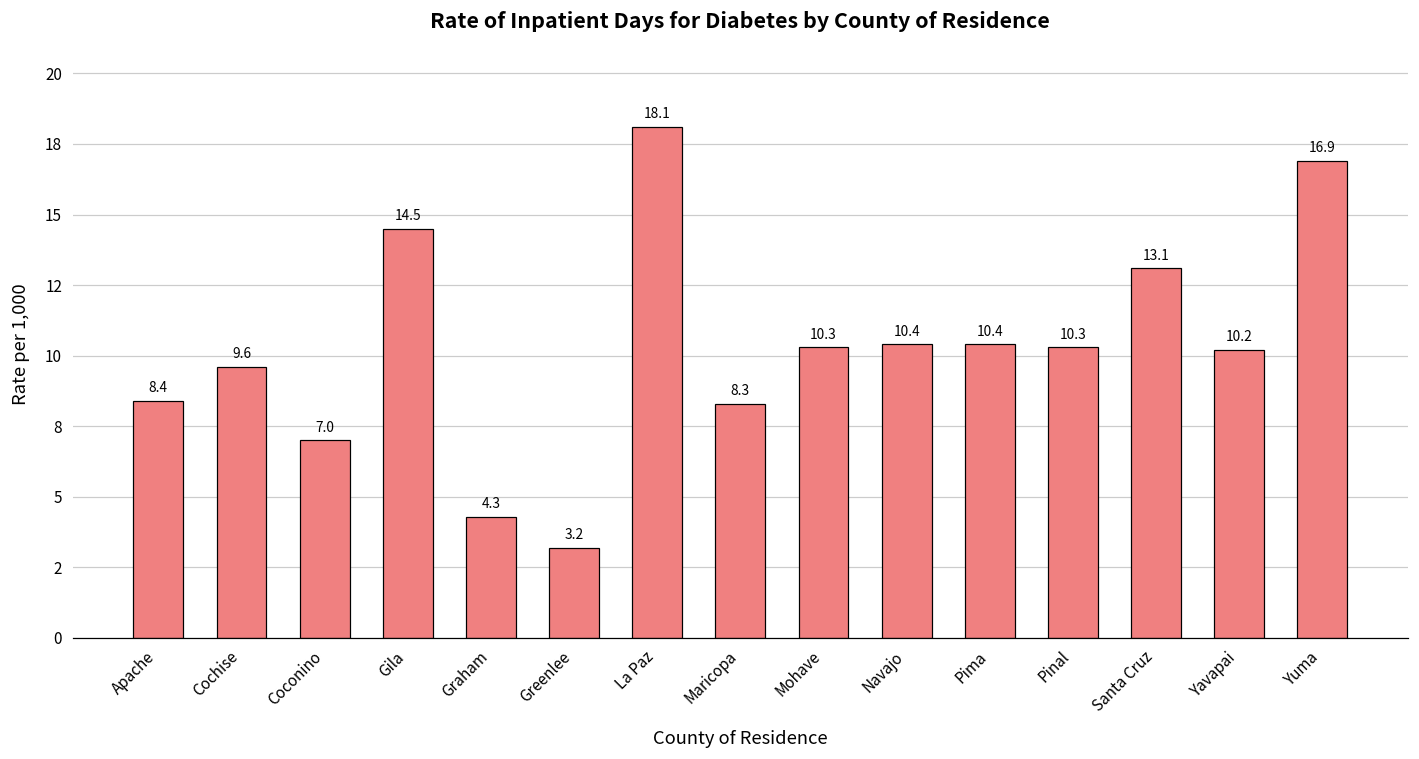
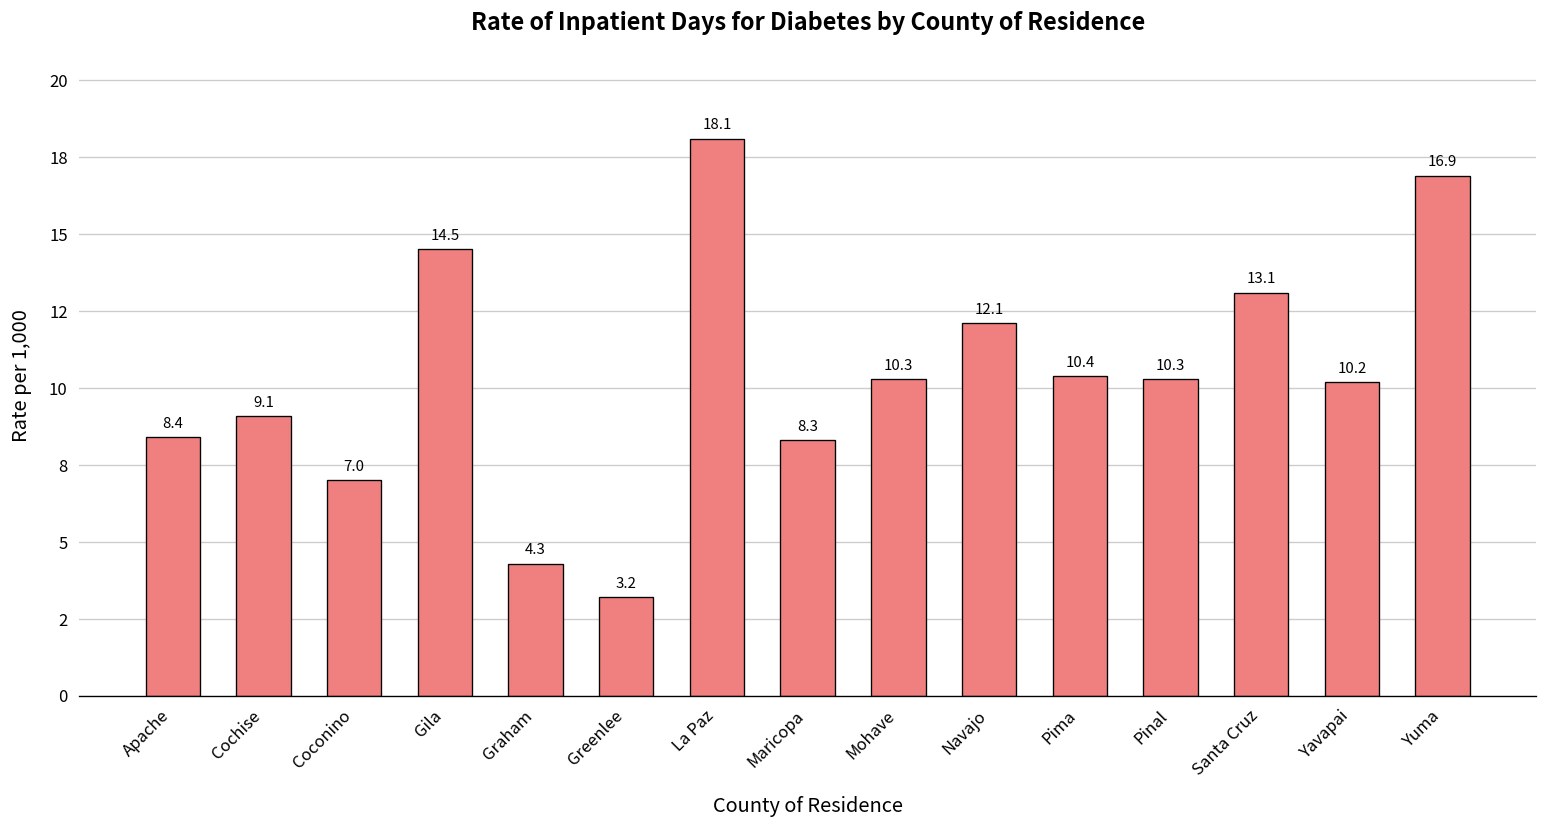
  {
    "Apache": 8.4,
-   "Cochise": 9.6,
+   "Cochise": 9.1,
    "Coconino": 7.0,
    "Gila": 14.5,
    "Graham": 4.3,
    "Greenlee": 3.2,
    "La Paz": 18.1,
    "Maricopa": 8.3,
    "Mohave": 10.3,
-   "Navajo": 10.4,
+   "Navajo": 12.1,
    "Pima": 10.4,
    "Pinal": 10.3,
    "Santa Cruz": 13.1,
    "Yavapai": 10.2,
    "Yuma": 16.9
  }
